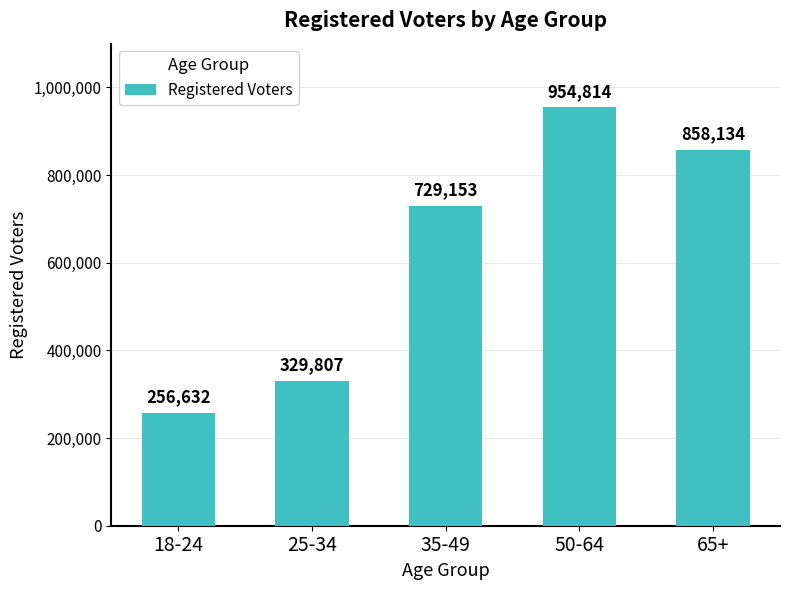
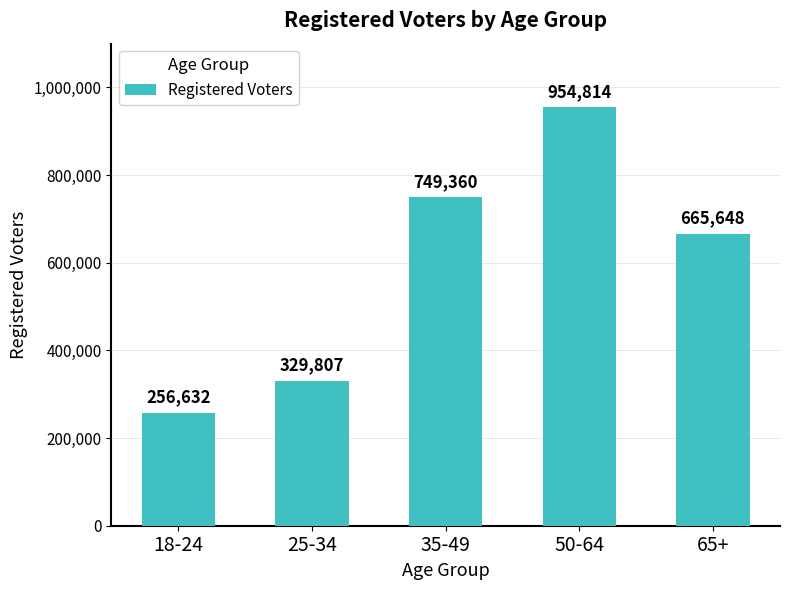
  {
    "18-24": "256,632",
    "25-34": "329,807",
-   "35-49": "729,153",
+   "35-49": "749,360",
    "50-64": "954,814",
-   "65+": "858,134"
+   "65+": "665,648"
  }
